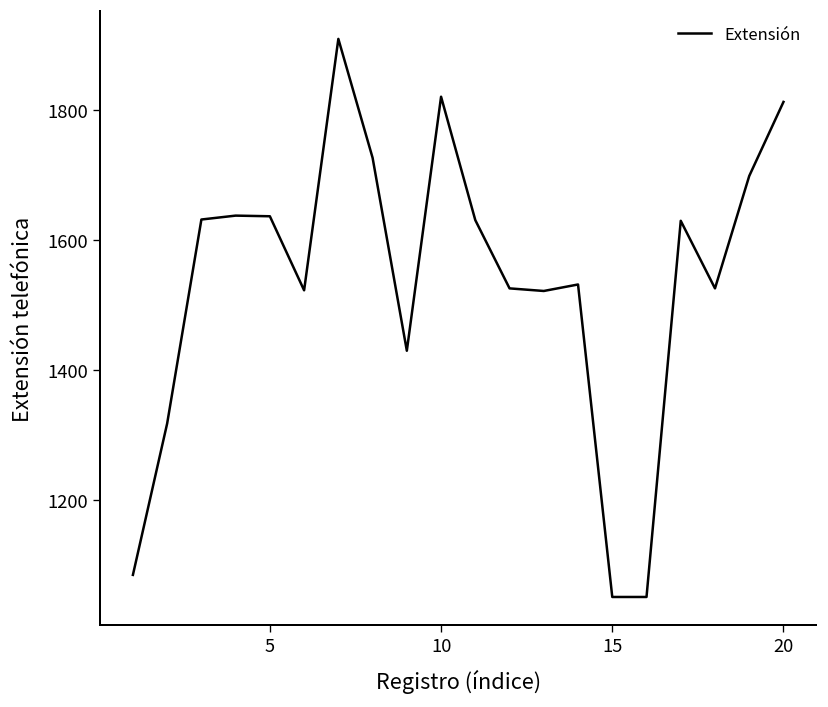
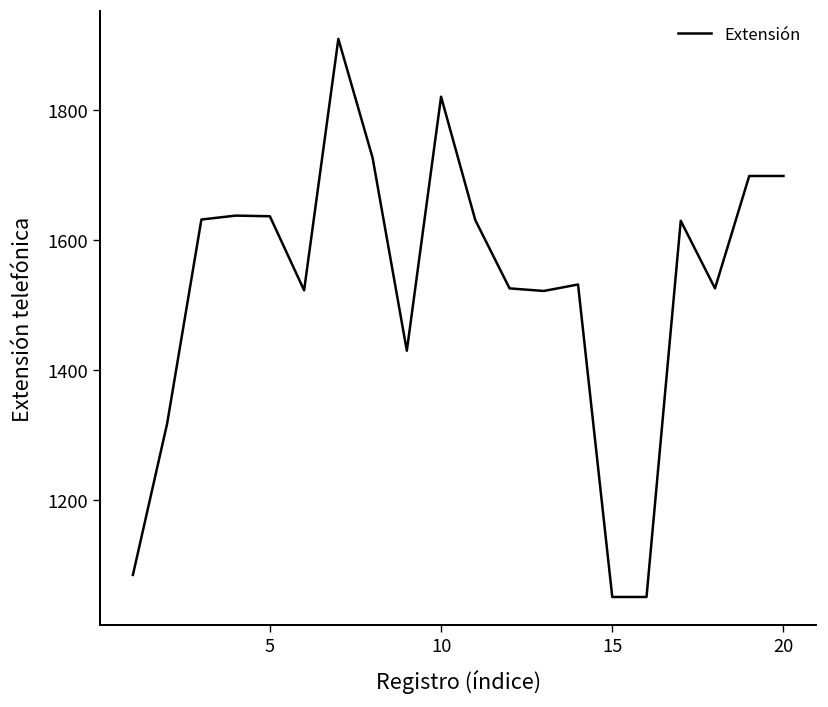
  {
    "5": 1640,
    "10": 1820,
    "15": 1050,
-   "20": 1810
+   "20": 1700
  }
